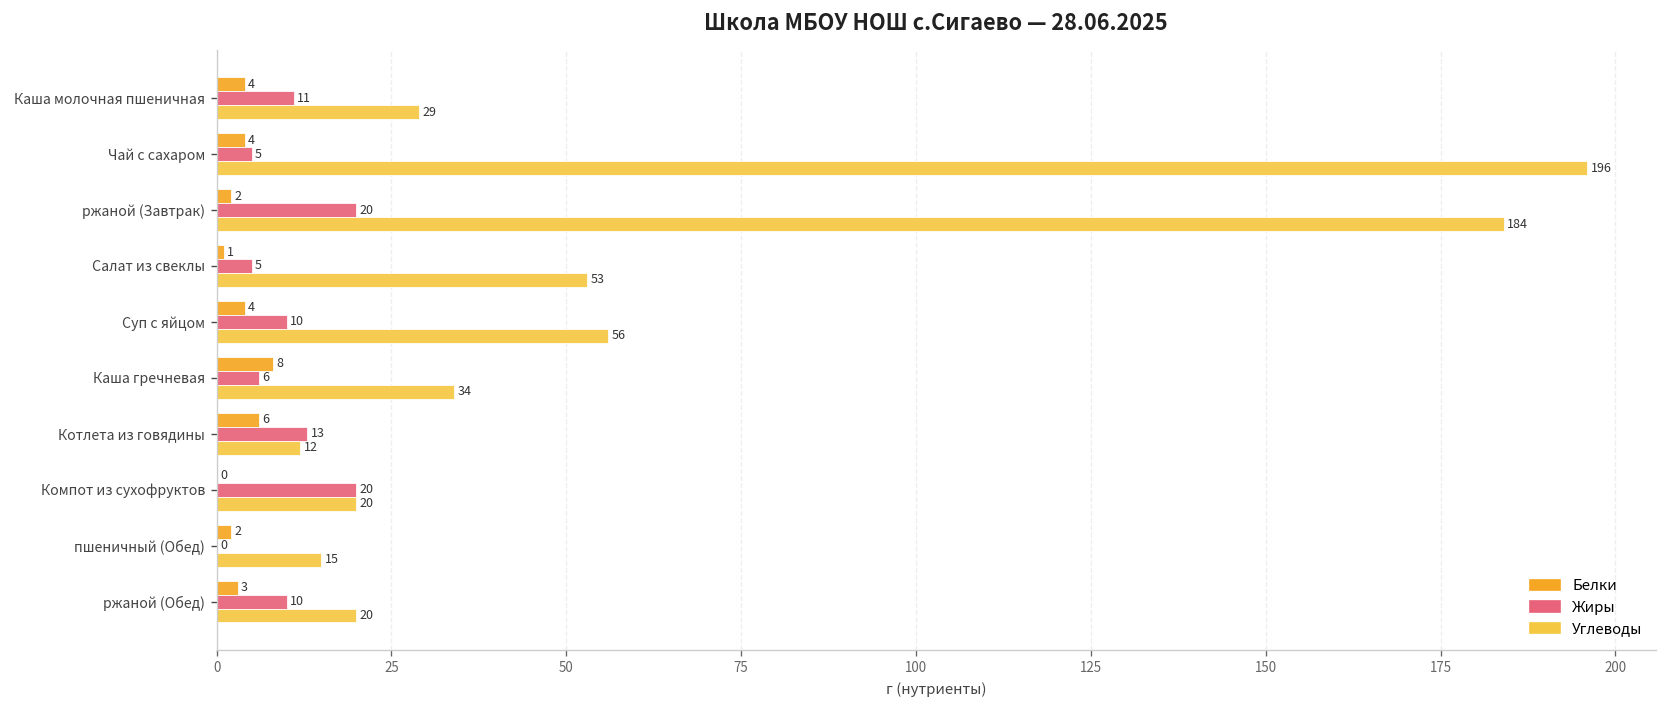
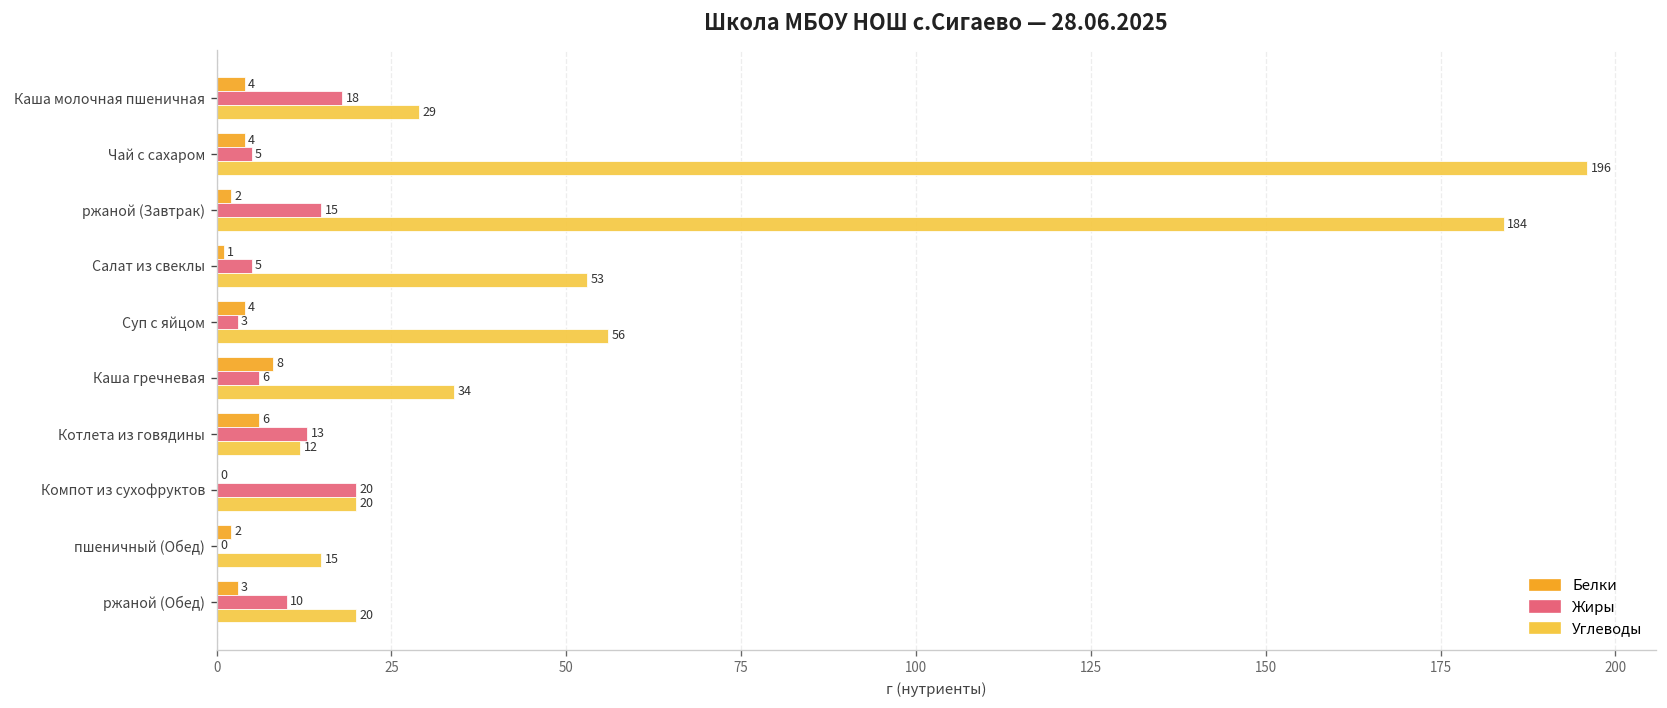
  {
    "Жиры": {
-     "Каша молочная пшеничная": 11,
+     "Каша молочная пшеничная": 18,
      "Чай с сахаром": 5,
-     "ржаной (Завтрак)": 20,
+     "ржаной (Завтрак)": 15,
      "Салат из свеклы": 5,
-     "Суп с яйцом": 10,
+     "Суп с яйцом": 3,
      "Каша гречневая": 6,
      "Котлета из говядины": 13,
      "Компот из сухофруктов": 20,
      "пшеничный (Обед)": 0,
      "ржаной (Обед)": 10
    }
  }
